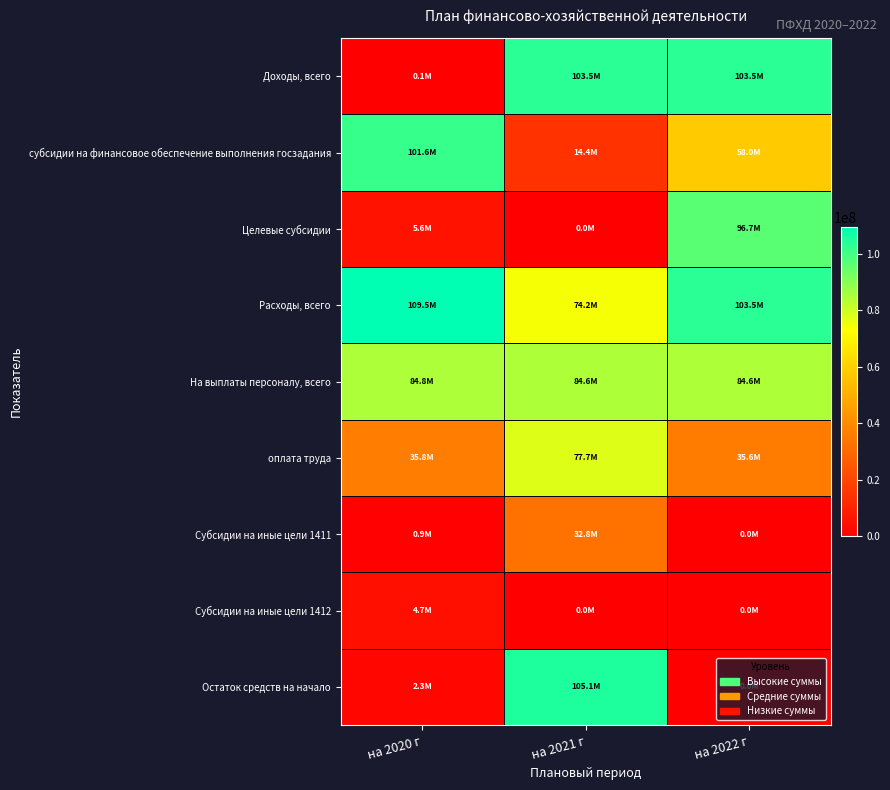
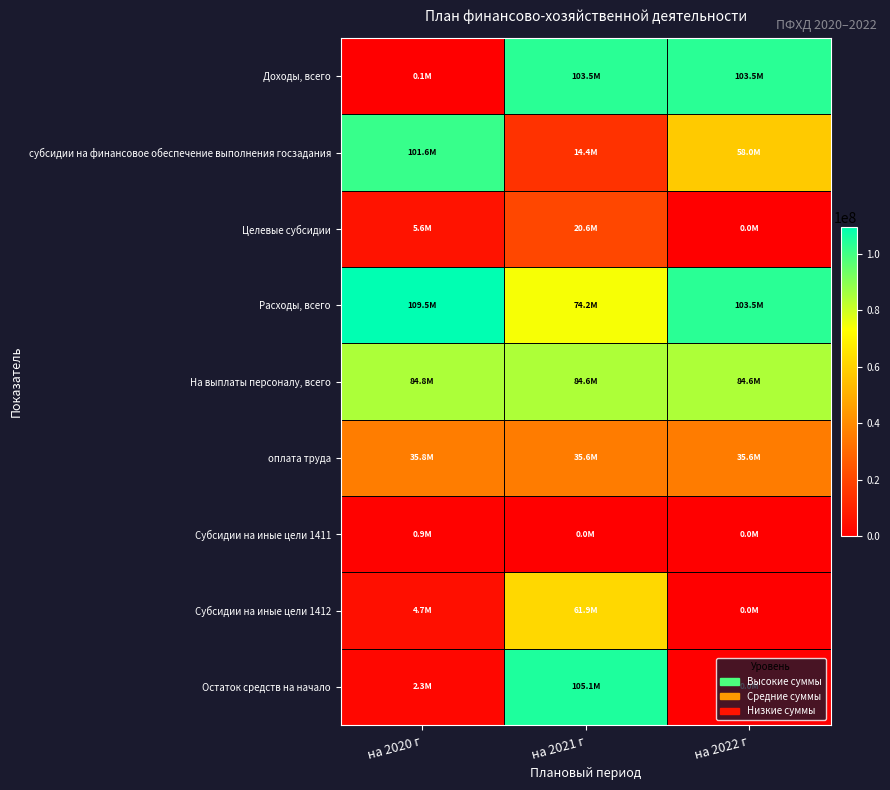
  {
    "Доходы, всего": {
      "на 2020 г": "0.1M",
      "на 2021 г": "103.5M",
      "на 2022 г": "103.5M"
    },
    "субсидии на финансовое обеспечение выполнения госзадания": {
      "на 2020 г": "101.6M",
      "на 2021 г": "14.4M",
      "на 2022 г": "58.0M"
    },
    "Целевые субсидии": {
      "на 2020 г": "5.6M",
-     "на 2021 г": "0.0M",
-     "на 2022 г": "96.7M"
+     "на 2021 г": "20.6M",
+     "на 2022 г": "0.0M"
    },
    "Расходы, всего": {
      "на 2020 г": "109.5M",
      "на 2021 г": "74.2M",
      "на 2022 г": "103.5M"
    },
    "На выплаты персоналу, всего": {
      "на 2020 г": "84.8M",
      "на 2021 г": "84.6M",
      "на 2022 г": "84.6M"
    },
    "оплата труда": {
      "на 2020 г": "35.8M",
-     "на 2021 г": "77.7M",
+     "на 2021 г": "35.6M",
      "на 2022 г": "35.6M"
    },
    "Субсидии на иные цели 1411": {
      "на 2020 г": "0.9M",
-     "на 2021 г": "32.8M",
+     "на 2021 г": "0.0M",
      "на 2022 г": "0.0M"
    },
    "Субсидии на иные цели 1412": {
      "на 2020 г": "4.7M",
-     "на 2021 г": "0.0M",
+     "на 2021 г": "61.9M",
      "на 2022 г": "0.0M"
    },
    "Остаток средств на начало": {
      "на 2020 г": "2.3M",
      "на 2021 г": "105.1M"
    }
  }
